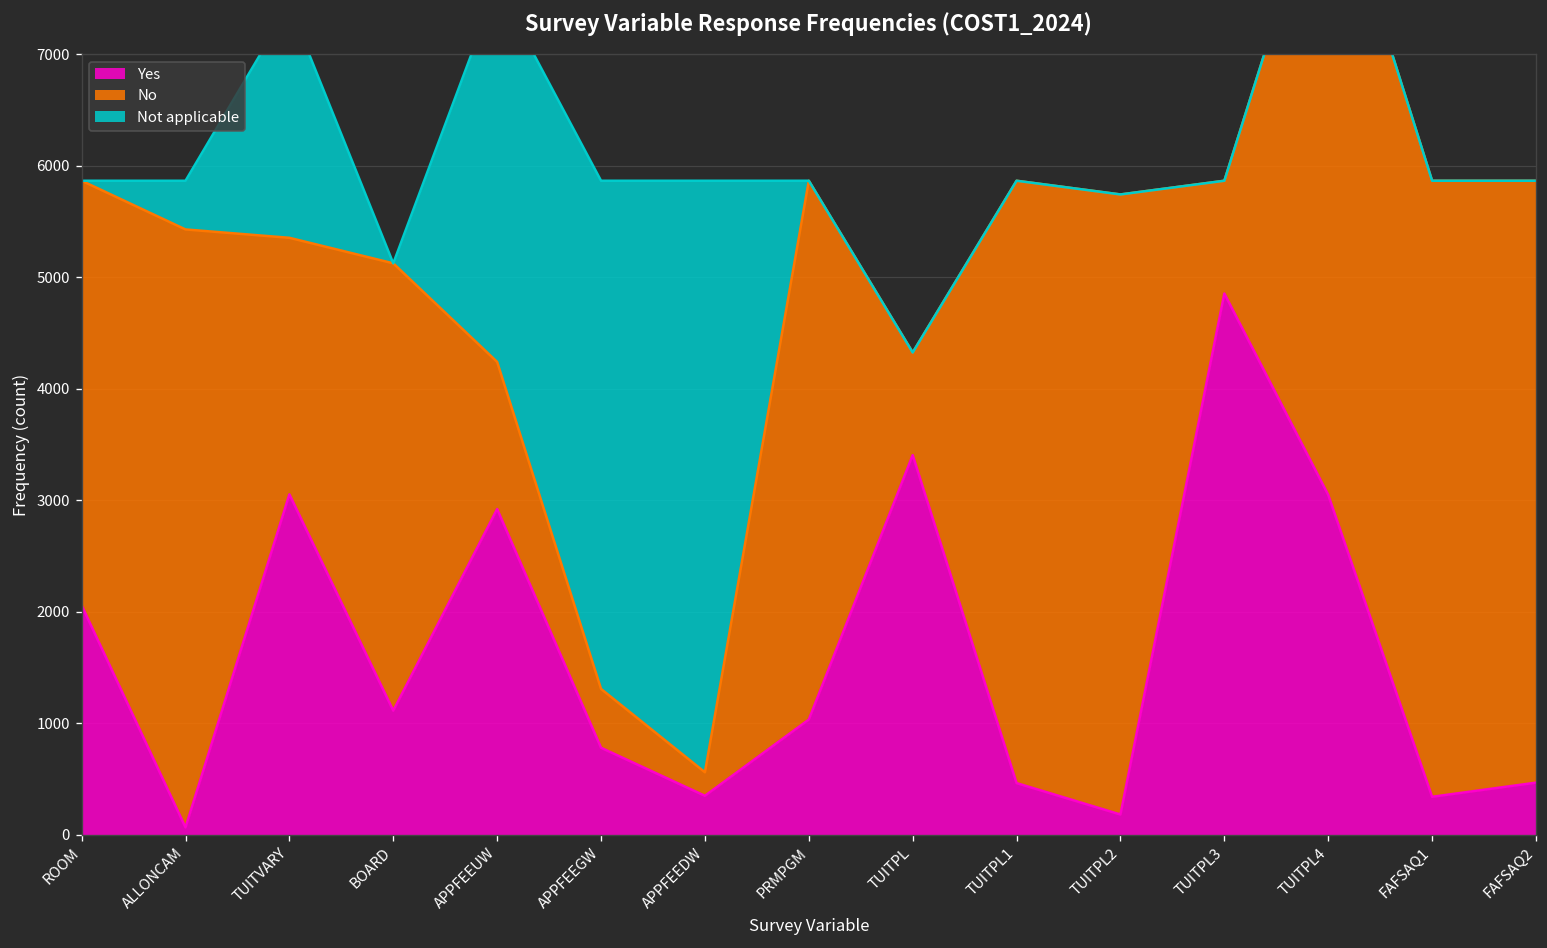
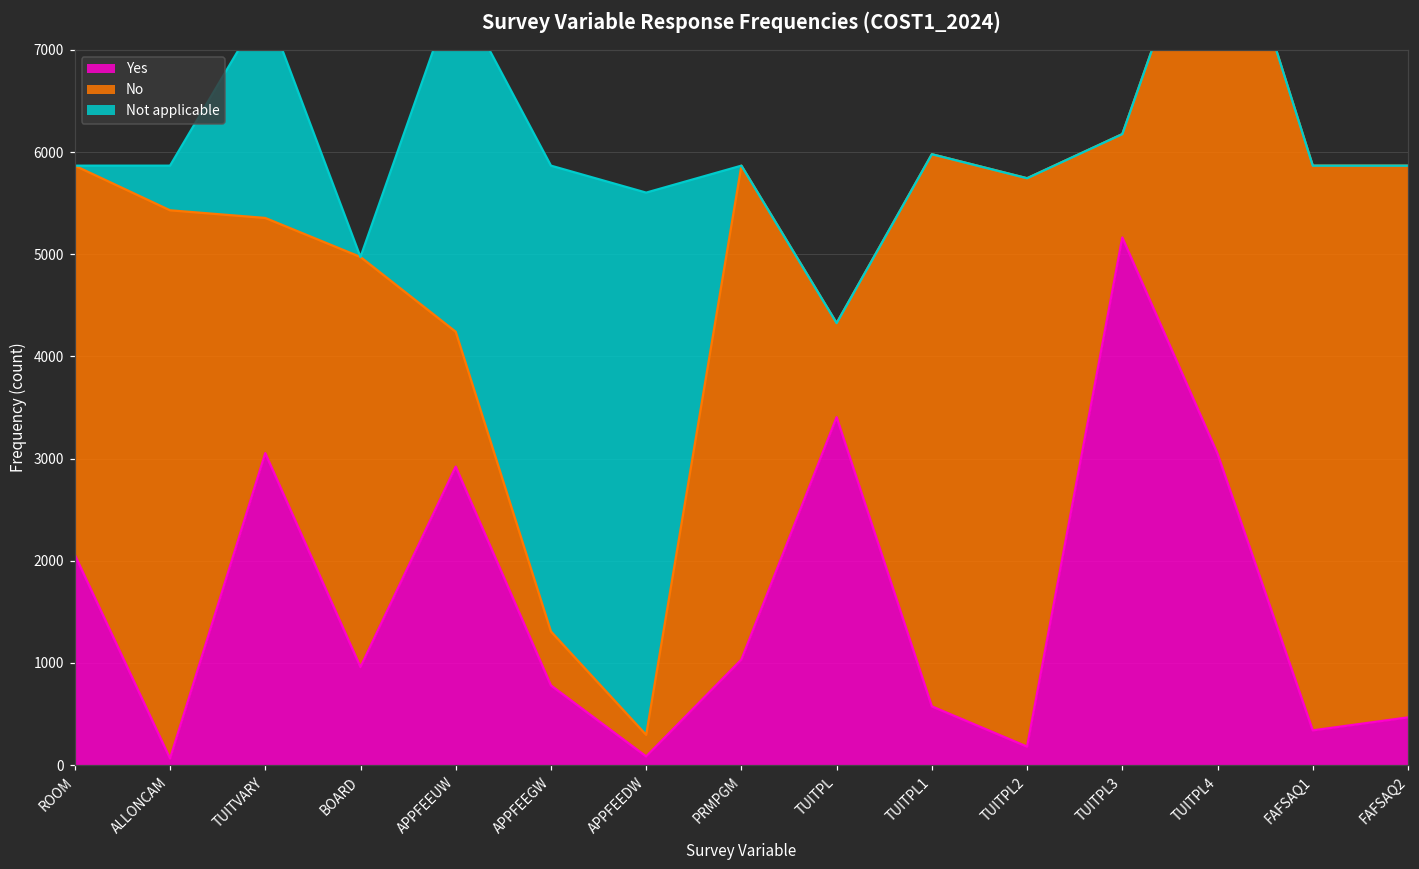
  {
    "Yes": {
      "ROOM": 2100,
      "ALLONCAM": 100,
      "TUITVARY": 3100,
-     "BOARD": 1100,
+     "BOARD": 1000,
      "APPFEEUW": 2900,
      "APPFEEGW": 800,
-     "APPFEEDW": 300,
+     "APPFEEDW": 100,
      "PRMPGM": 1000,
      "TUITPL": 3400,
-     "TUITPL1": 500,
+     "TUITPL1": 600,
      "TUITPL2": 200,
-     "TUITPL3": 4900,
+     "TUITPL3": 5200,
      "TUITPL4": 3000,
      "FAFSAQ1": 300,
      "FAFSAQ2": 500
    },
    "No": {
      "ALLONCAM": 5400,
      "TUITVARY": 2300,
      "APPFEEUW": 1300,
      "APPFEEGW": 500,
      "APPFEEDW": 200
    },
    "Not applicable": {
      "ALLONCAM": 400,
      "APPFEEGW": 4600,
      "APPFEEDW": 5300
    }
  }
